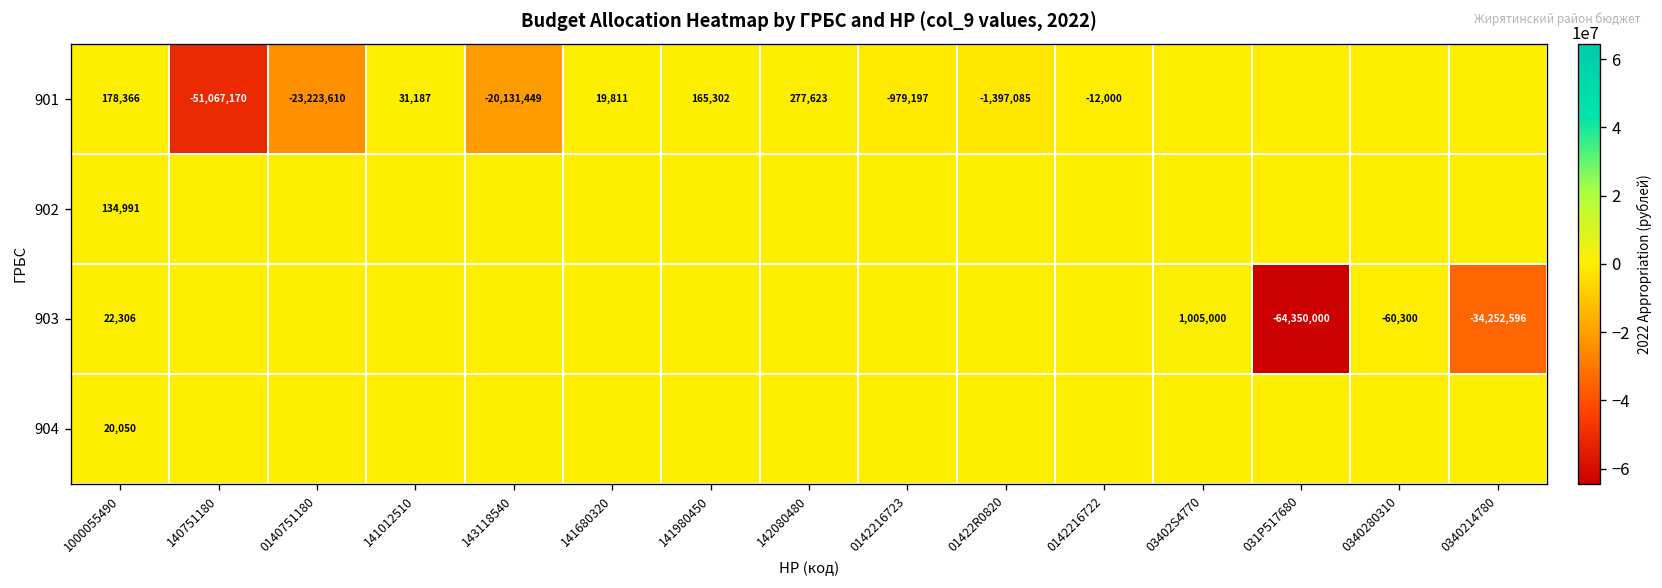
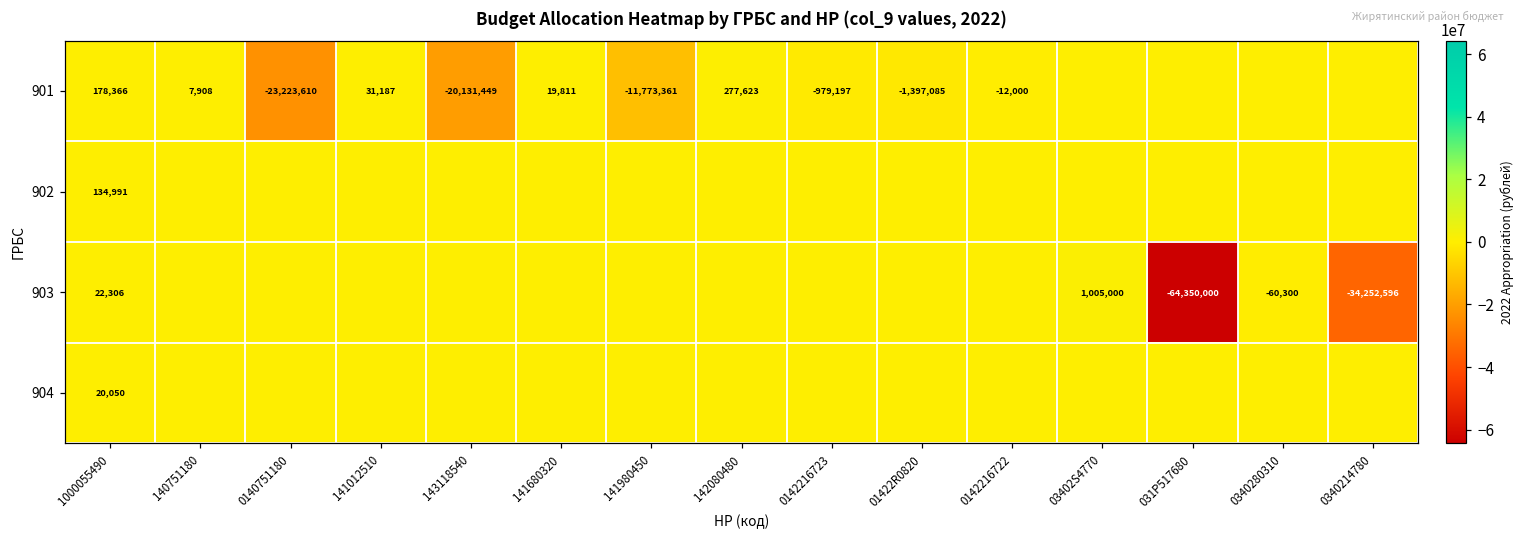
  {
    "901": {
      "1000055490": "178,366",
-     "140751180": "-51,067,170",
+     "140751180": "7,908",
      "0140751180": "-23,223,610",
      "141012510": "31,187",
      "143118540": "-20,131,449",
      "141680320": "19,811",
-     "141980450": "165,302",
+     "141980450": "-11,773,361",
      "142080480": "277,623",
      "0142216723": "-979,197",
      "01422R0820": "-1,397,085",
      "0142216722": "-12,000"
    },
    "902": {
      "1000055490": "134,991"
    },
    "903": {
      "1000055490": "22,306",
      "03402S4770": "1,005,000",
      "031P517680": "-64,350,000",
      "0340280310": "-60,300",
      "0340214780": "-34,252,596"
    },
    "904": {
      "1000055490": "20,050"
    }
  }
